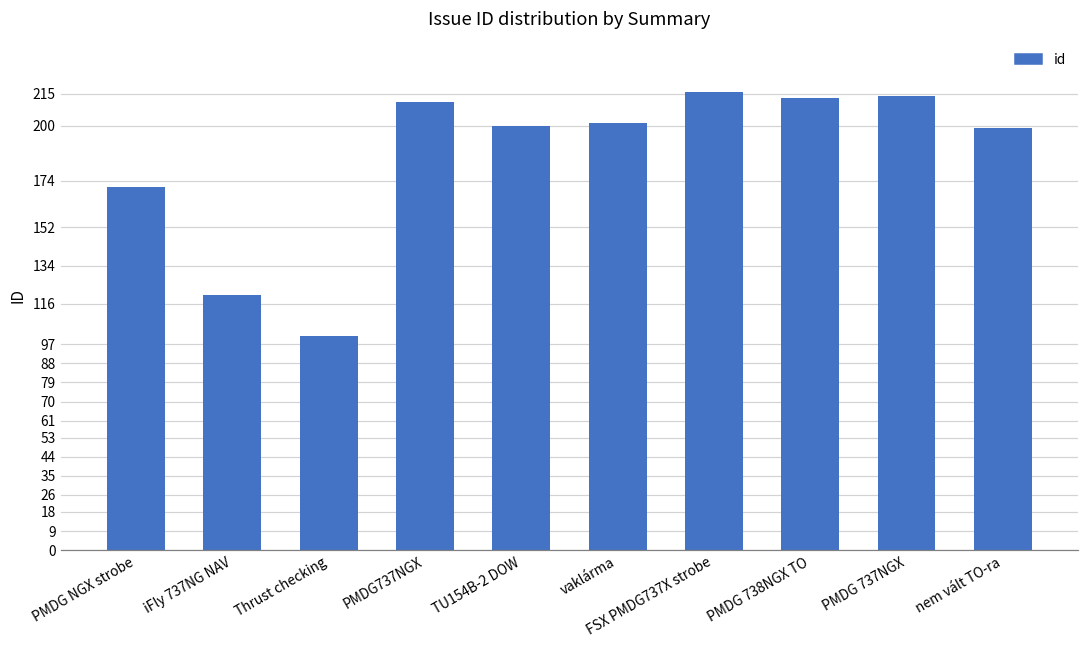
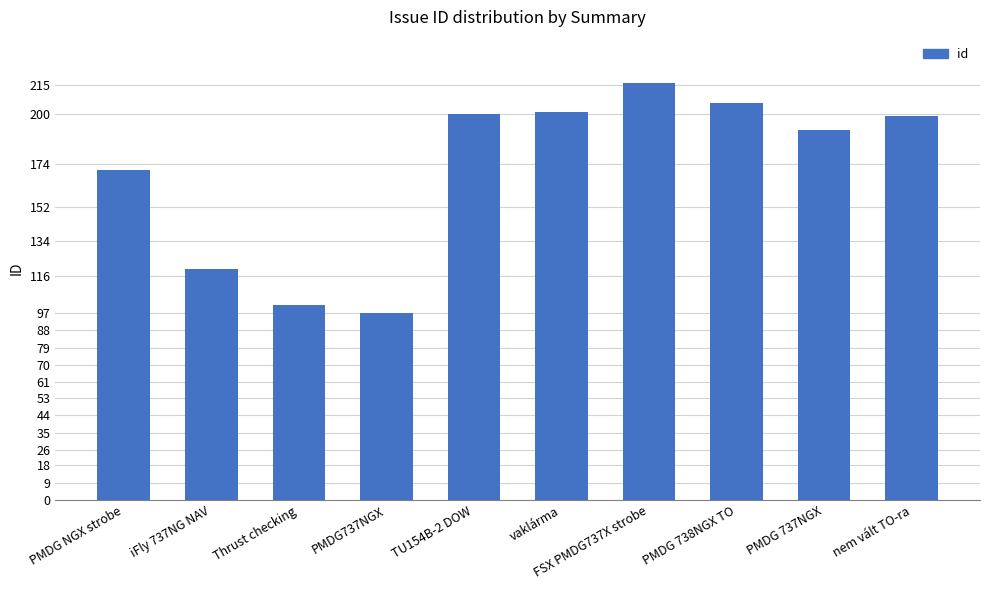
  {
    "PMDG NGX strobe": 171,
    "iFly 737NG NAV": 120,
    "Thrust checking": 101,
-   "PMDG737NGX": 211,
+   "PMDG737NGX": 97,
    "TU154B-2 DOW": 200,
    "vaklárma": 201,
    "FSX PMDG737X strobe": 216,
-   "PMDG 738NGX TO": 213,
-   "PMDG 737NGX": 214,
+   "PMDG 738NGX TO": 206,
+   "PMDG 737NGX": 192,
    "nem vált TO-ra": 199
  }
